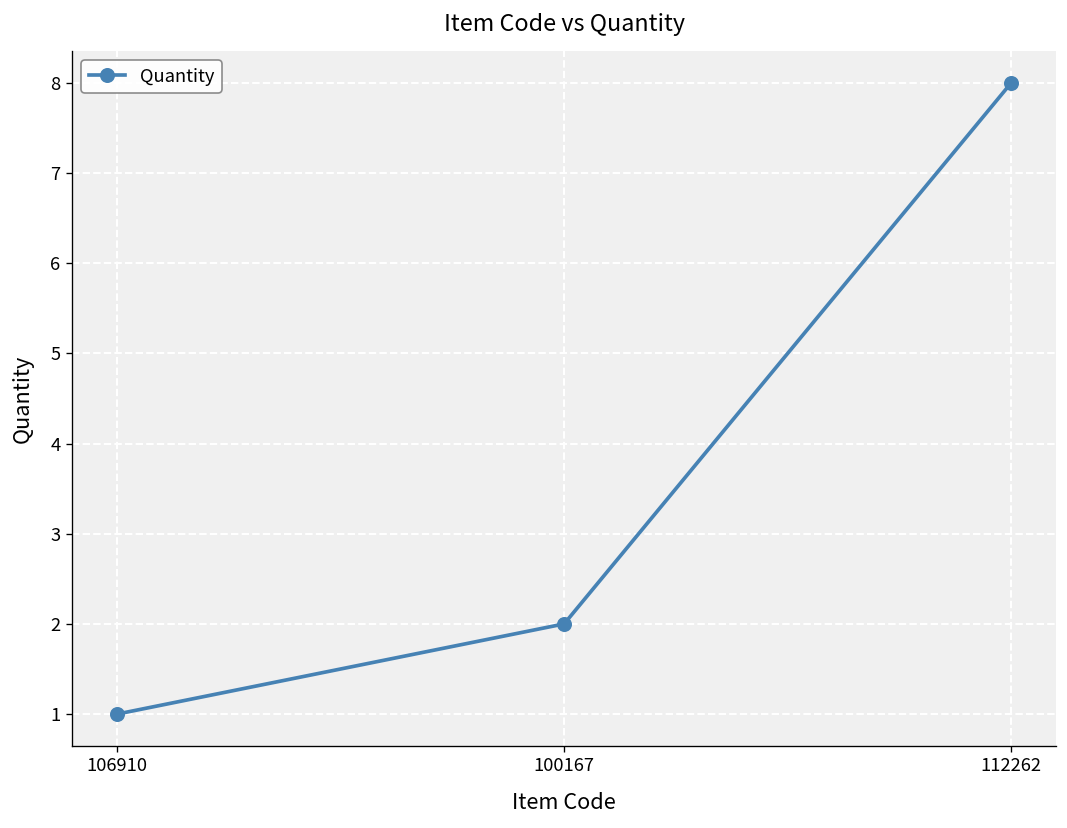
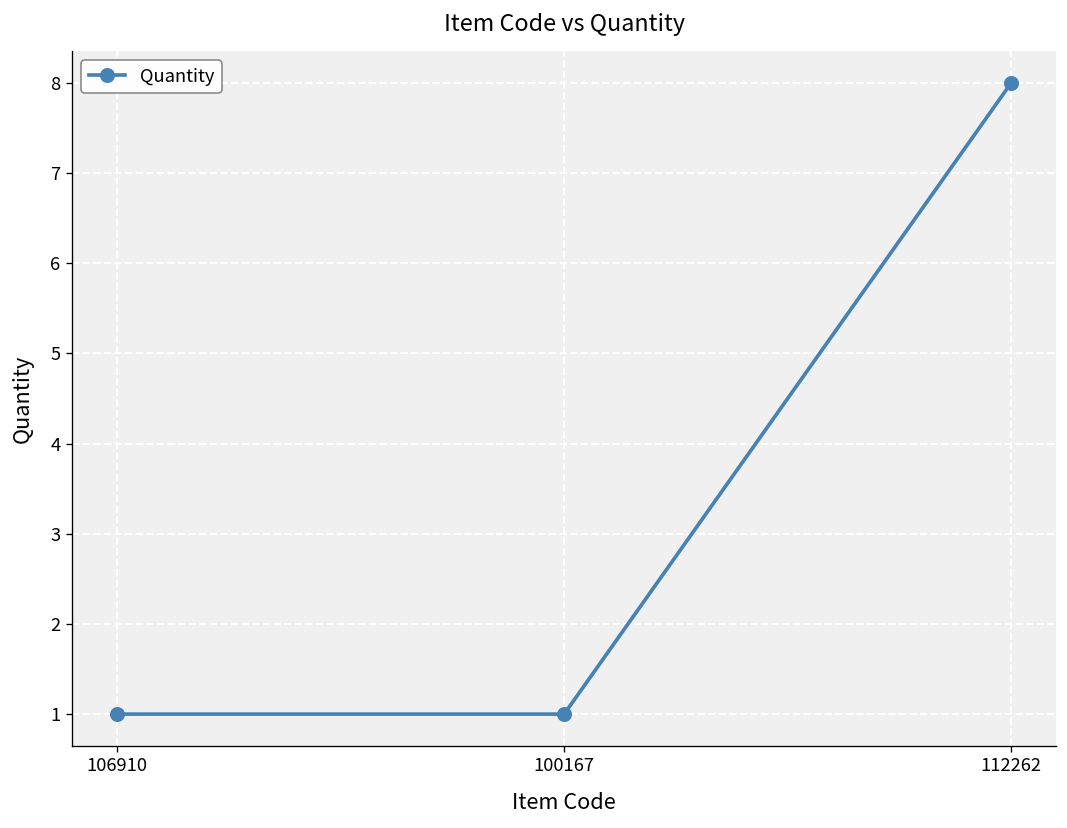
  {
    "106910": 1,
-   "100167": 2,
+   "100167": 1,
    "112262": 8
  }
